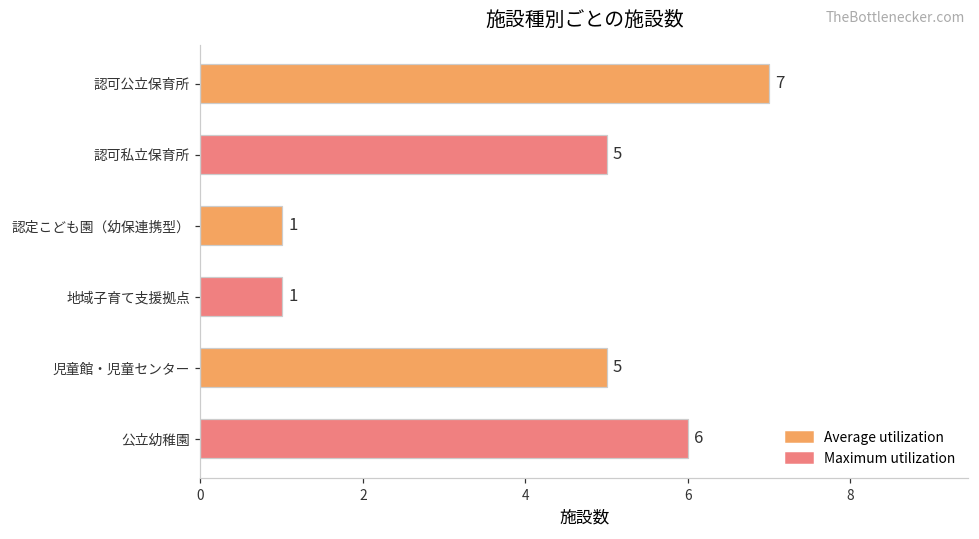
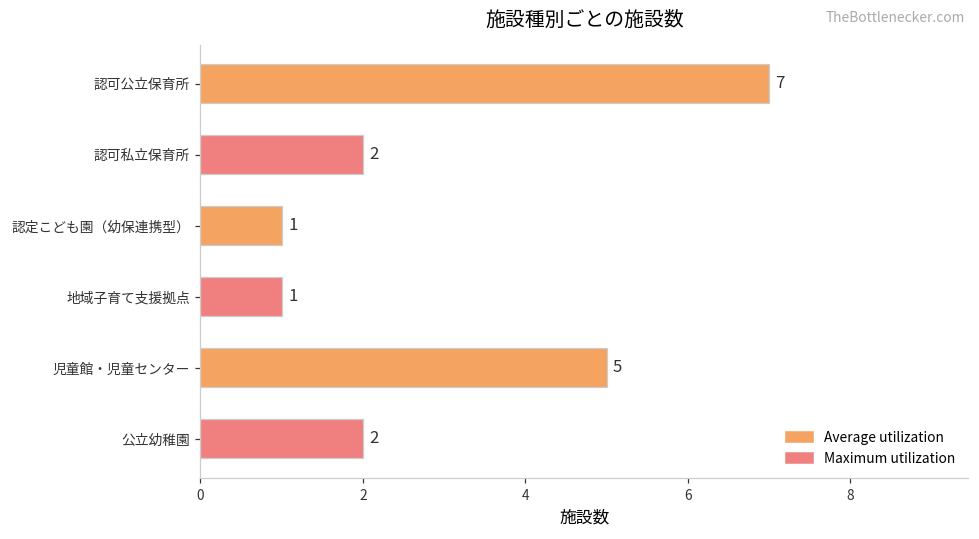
  {
    "認可公立保育所": 7,
-   "認可私立保育所": 5,
+   "認可私立保育所": 2,
    "認定こども園（幼保連携型）": 1,
    "地域子育て支援拠点": 1,
    "児童館・児童センター": 5,
-   "公立幼稚園": 6
+   "公立幼稚園": 2
  }
